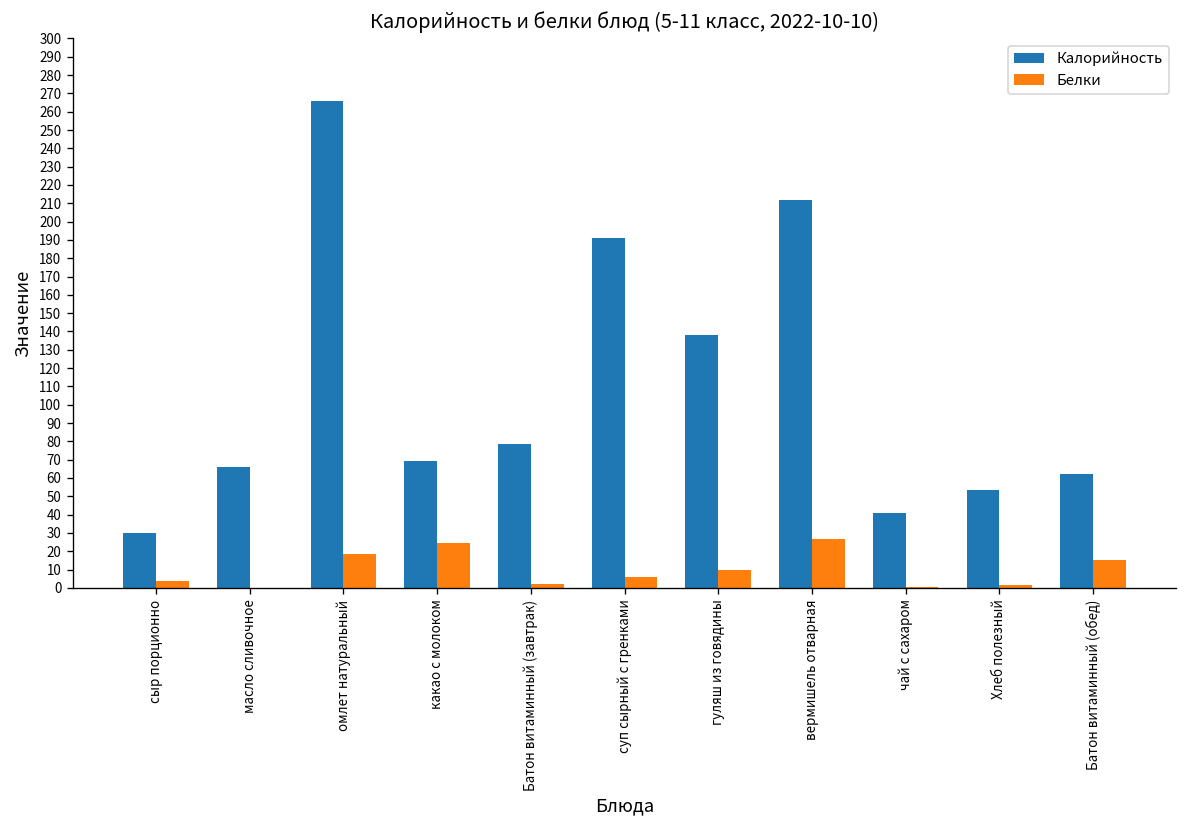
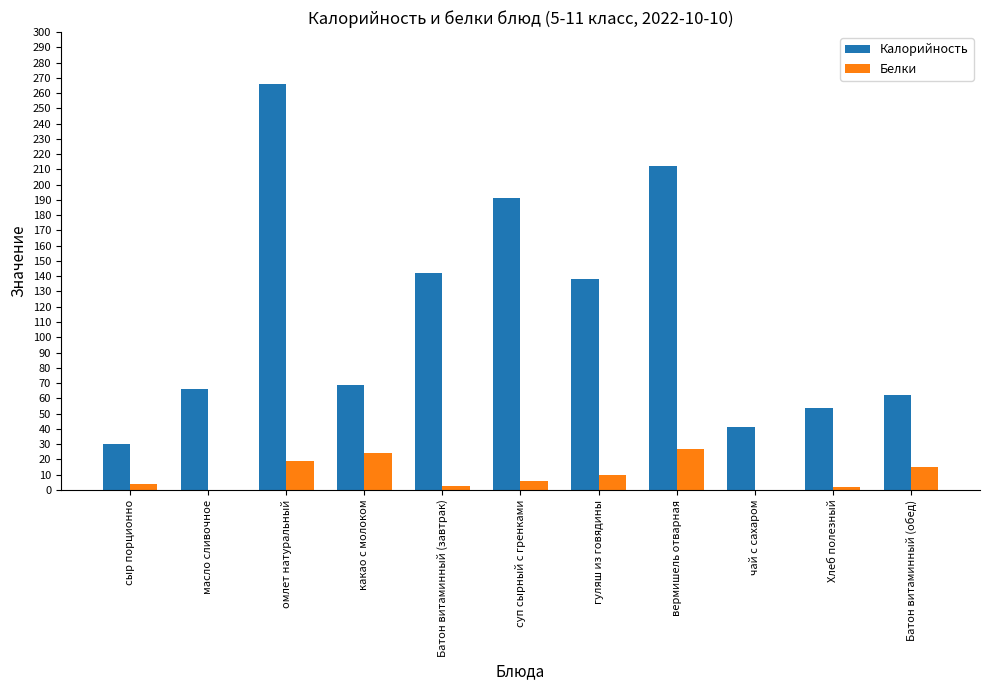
  {
    "Калорийность": {
      "сыр порционно": 30,
      "масло сливочное": 66,
      "омлет натуральный": 266,
      "какао с молоком": 69,
-     "Батон витаминный (завтрак)": 78,
+     "Батон витаминный (завтрак)": 142,
      "суп сырный с гренками": 191,
      "гуляш из говядины": 138,
      "вермишель отварная": 212,
      "чай с сахаром": 41,
      "Хлеб полезный": 54,
      "Батон витаминный (обед)": 62
    },
    "Белки": {
      "сыр порционно": 4,
      "омлет натуральный": 19,
      "какао с молоком": 24,
      "Батон витаминный (завтрак)": 2,
      "суп сырный с гренками": 6,
      "гуляш из говядины": 10,
      "вермишель отварная": 27,
      "Хлеб полезный": 2,
      "Батон витаминный (обед)": 15
    }
  }
